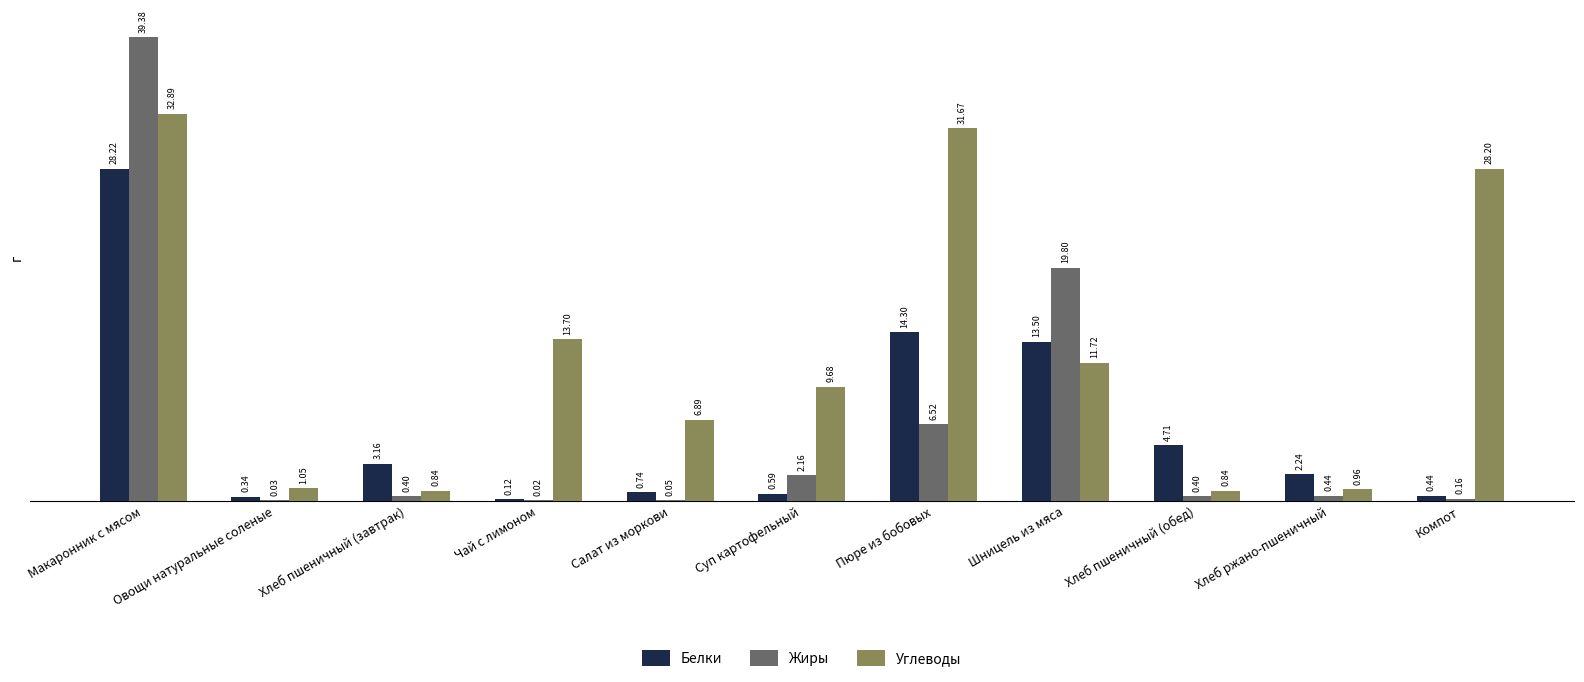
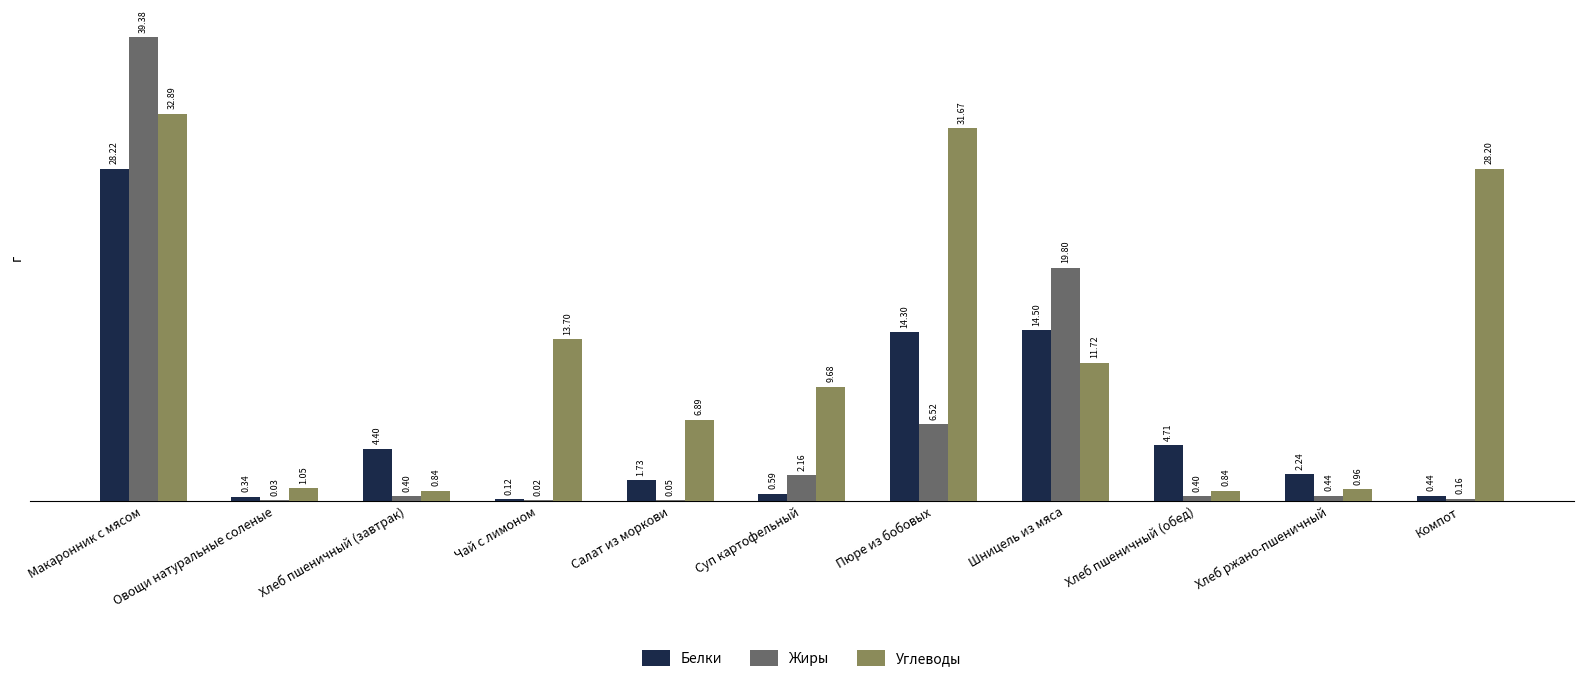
  {
    "Белки": {
      "Макаронник с мясом": 28.22,
      "Овощи натуральные соленые": 0.34,
-     "Хлеб пшеничный (завтрак)": 3.16,
+     "Хлеб пшеничный (завтрак)": 4.40,
      "Чай с лимоном": 0.12,
-     "Салат из моркови": 0.74,
+     "Салат из моркови": 1.73,
      "Суп картофельный": 0.59,
      "Пюре из бобовых": 14.30,
-     "Шницель из мяса": 13.50,
+     "Шницель из мяса": 14.50,
      "Хлеб пшеничный (обед)": 4.71,
      "Хлеб ржано-пшеничный": 2.24,
      "Компот": 0.44
    }
  }
